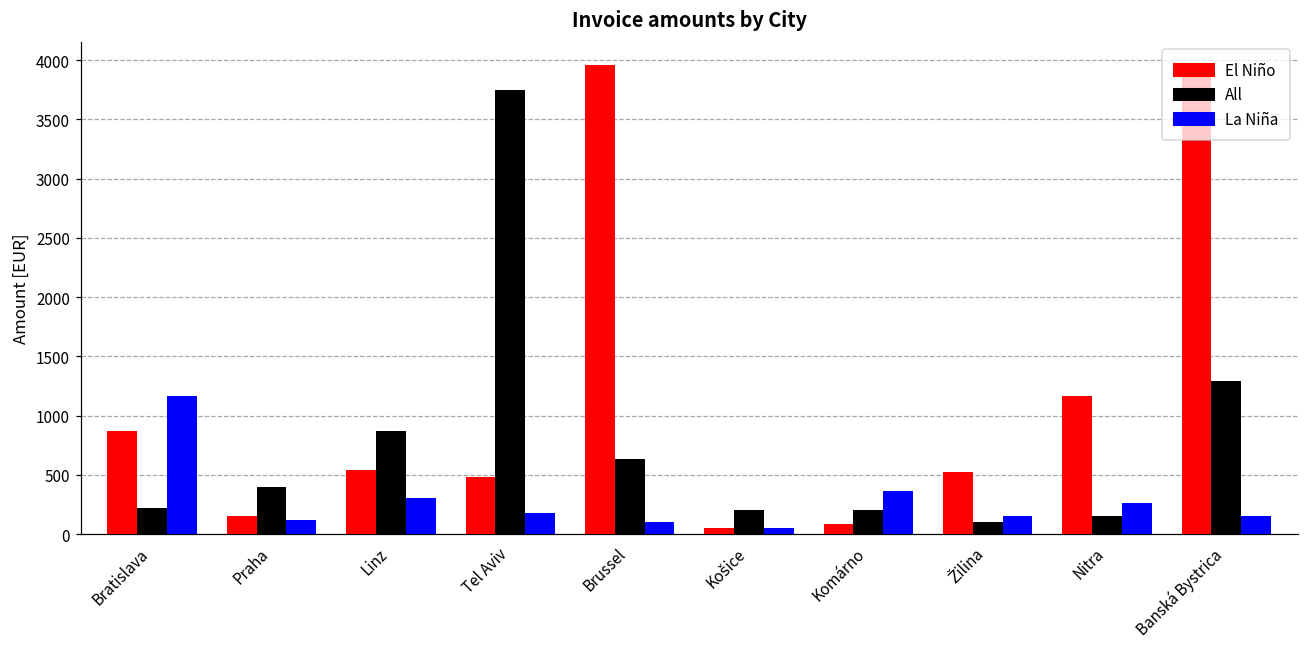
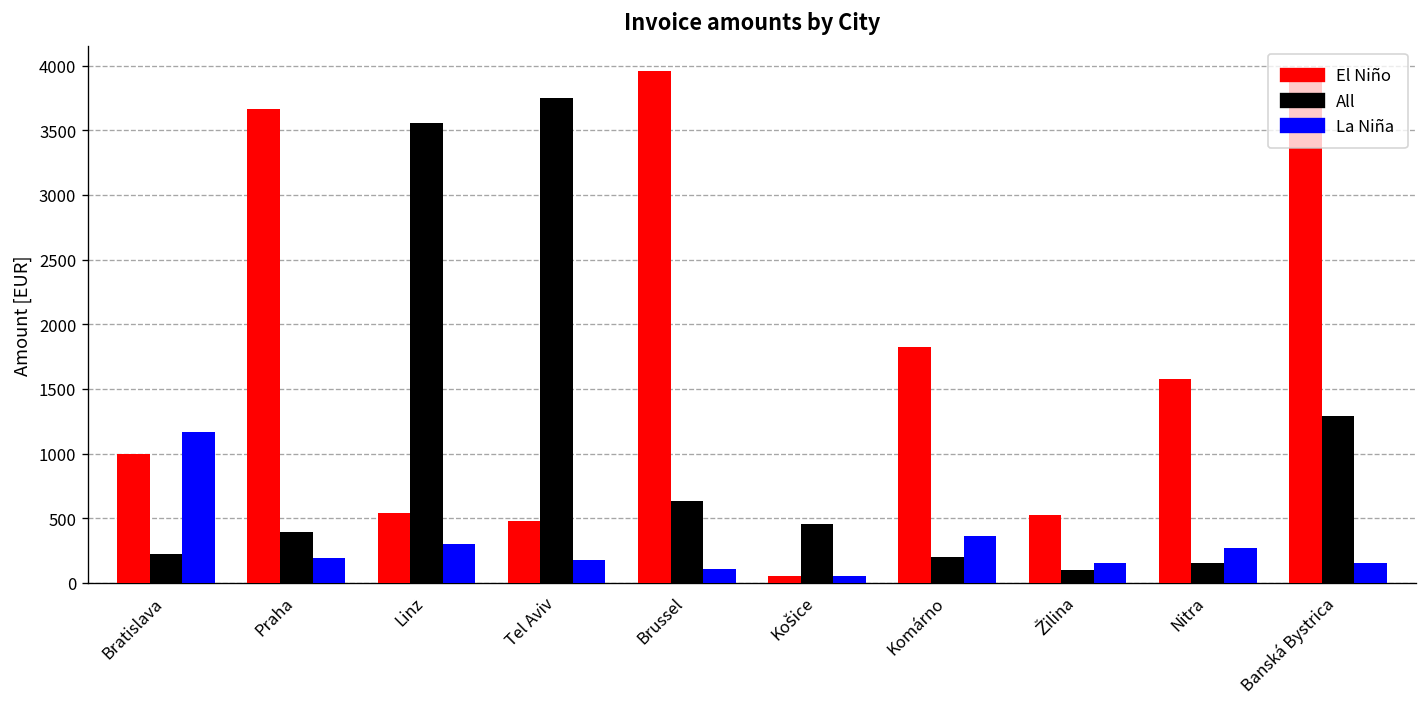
  {
    "El Niño": {
-     "Bratislava": 870,
-     "Praha": 150,
+     "Bratislava": 1000,
+     "Praha": 3670,
      "Linz": 540,
      "Tel Aviv": 480,
      "Brussel": 3960,
      "Košice": 50,
-     "Komárno": 90,
+     "Komárno": 1820,
      "Žilina": 530,
-     "Nitra": 1160
+     "Nitra": 1580
    },
    "All": {
      "Bratislava": 230,
      "Praha": 400,
-     "Linz": 870,
+     "Linz": 3550,
      "Tel Aviv": 3750,
      "Brussel": 630,
-     "Košice": 200,
+     "Košice": 450,
      "Komárno": 200,
      "Žilina": 100,
      "Nitra": 150,
      "Banská Bystrica": 1290
    },
    "La Niña": {
      "Bratislava": 1170,
-     "Praha": 120,
+     "Praha": 190,
      "Linz": 300,
      "Tel Aviv": 180,
      "Brussel": 110,
      "Košice": 60,
      "Komárno": 370,
      "Žilina": 150,
      "Nitra": 270,
      "Banská Bystrica": 160
    }
  }
